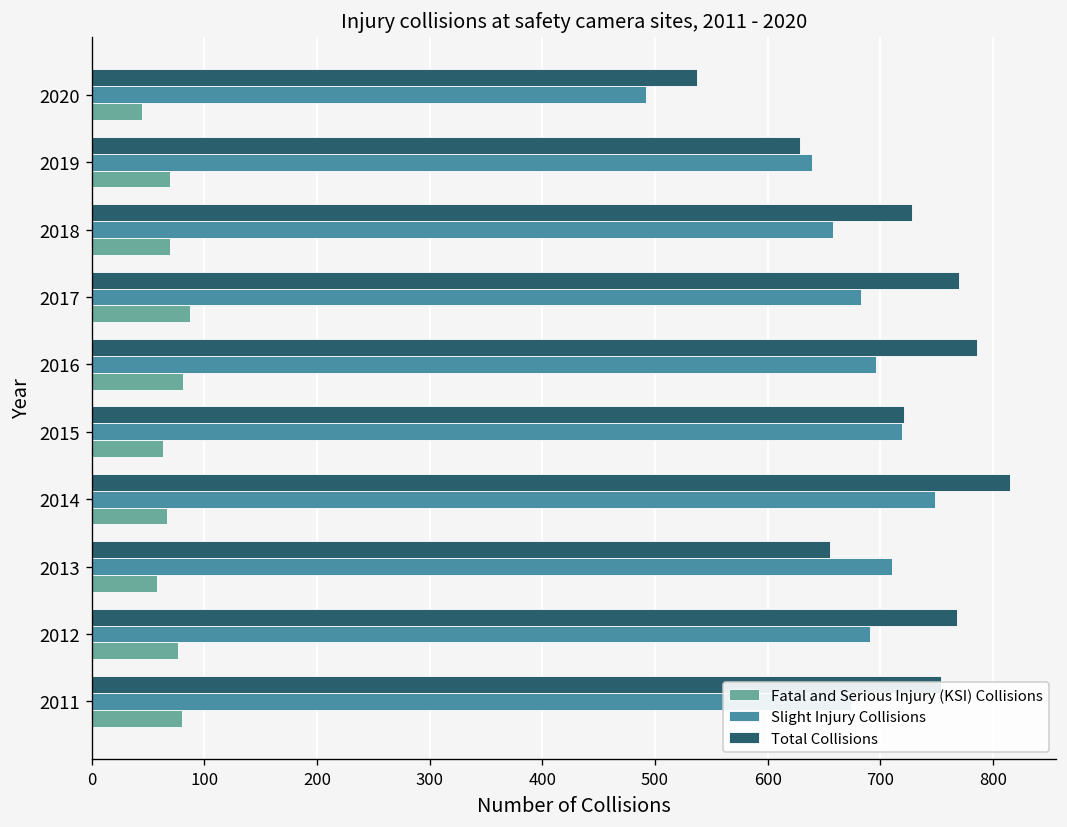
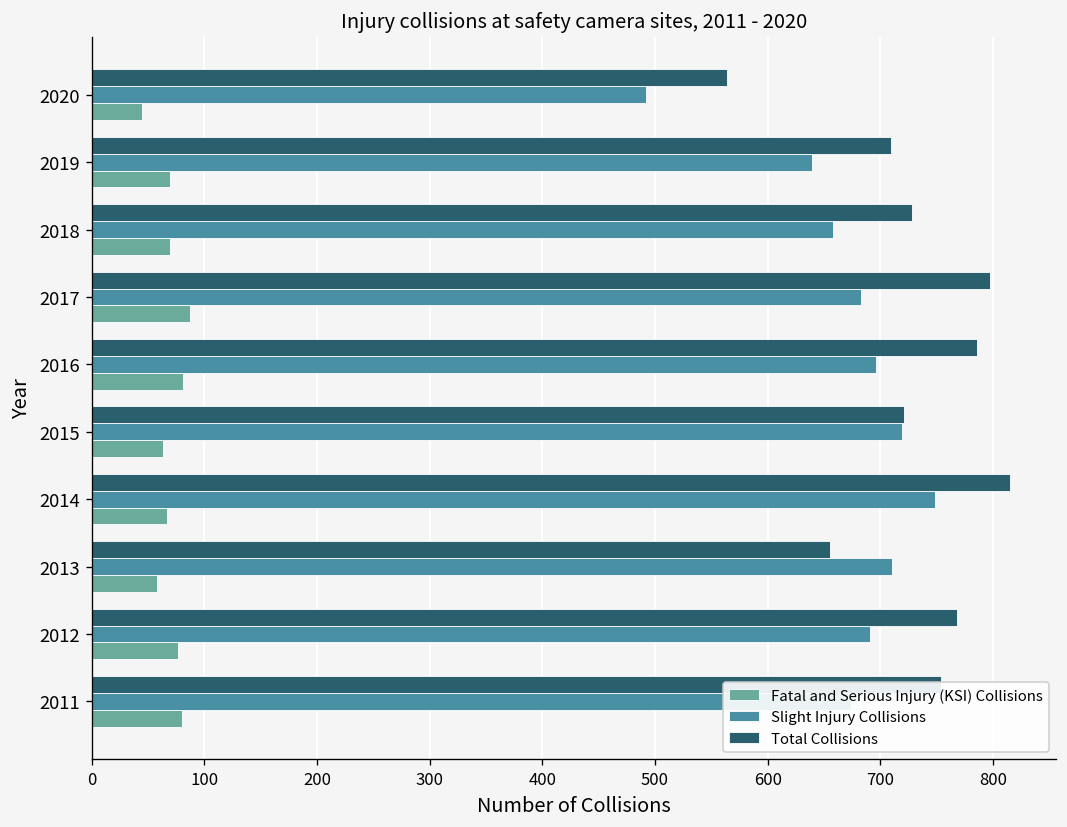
  {
    "Total Collisions": {
-     "2020": 540,
-     "2019": 630,
+     "2020": 560,
+     "2019": 710,
      "2018": 730,
-     "2017": 770,
+     "2017": 800,
      "2016": 790,
      "2015": 720,
      "2014": 820,
      "2013": 660,
      "2012": 770
    }
  }
